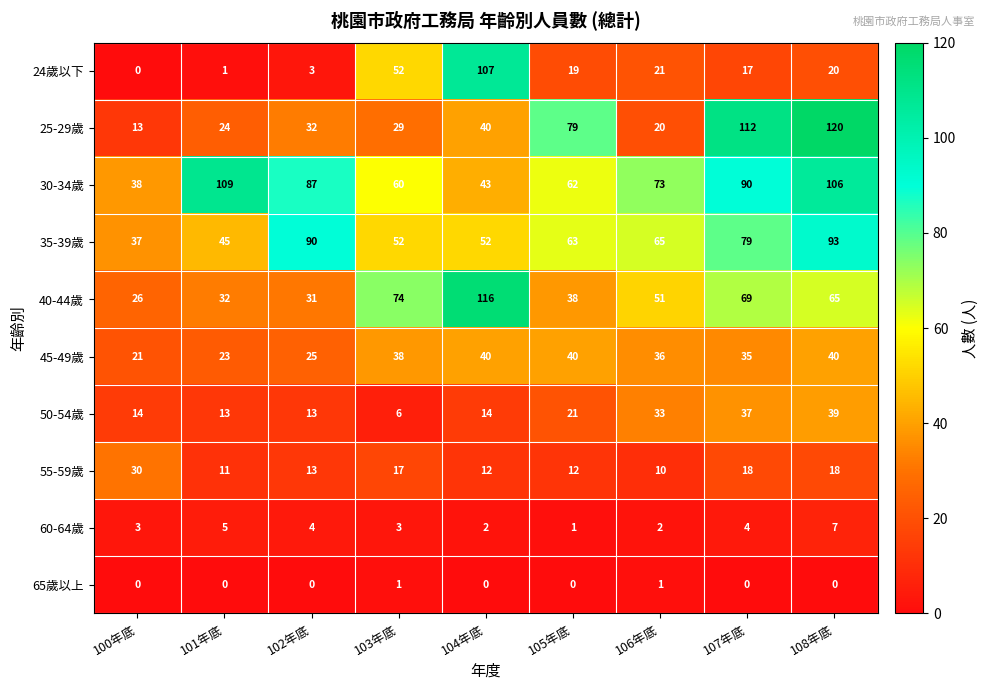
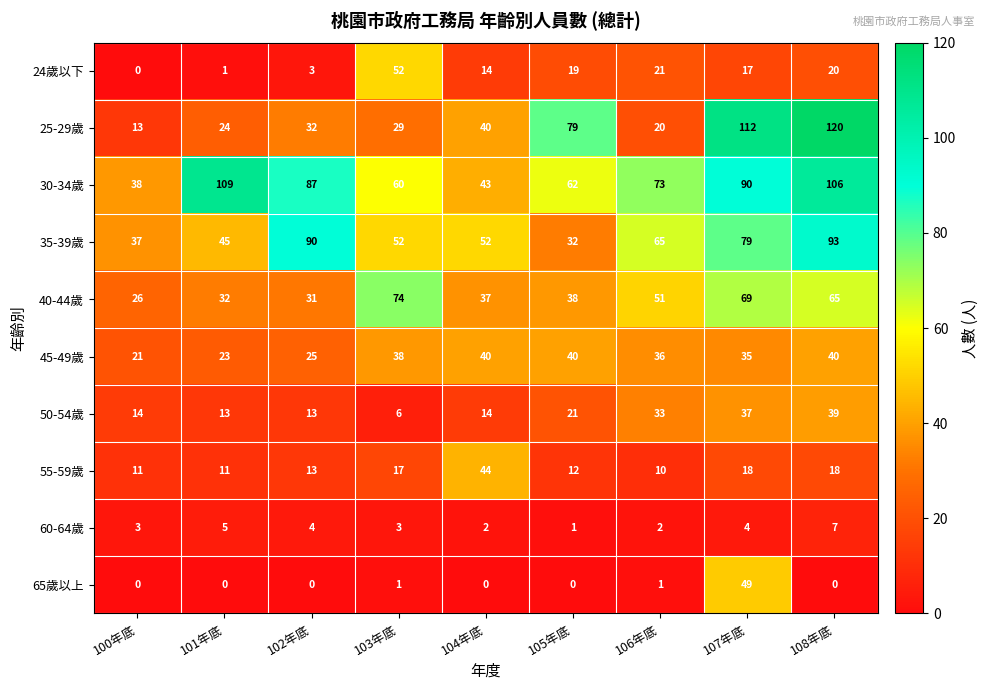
  {
    "24歲以下": {
      "100年底": 0,
      "101年底": 1,
      "102年底": 3,
      "103年底": 52,
-     "104年底": 107,
+     "104年底": 14,
      "105年底": 19,
      "106年底": 21,
      "107年底": 17,
      "108年底": 20
    },
    "25-29歲": {
      "100年底": 13,
      "101年底": 24,
      "102年底": 32,
      "103年底": 29,
      "104年底": 40,
      "105年底": 79,
      "106年底": 20,
      "107年底": 112,
      "108年底": 120
    },
    "30-34歲": {
      "100年底": 38,
      "101年底": 109,
      "102年底": 87,
      "103年底": 60,
      "104年底": 43,
      "105年底": 62,
      "106年底": 73,
      "107年底": 90,
      "108年底": 106
    },
    "35-39歲": {
      "100年底": 37,
      "101年底": 45,
      "102年底": 90,
      "103年底": 52,
      "104年底": 52,
-     "105年底": 63,
+     "105年底": 32,
      "106年底": 65,
      "107年底": 79,
      "108年底": 93
    },
    "40-44歲": {
      "100年底": 26,
      "101年底": 32,
      "102年底": 31,
      "103年底": 74,
-     "104年底": 116,
+     "104年底": 37,
      "105年底": 38,
      "106年底": 51,
      "107年底": 69,
      "108年底": 65
    },
    "45-49歲": {
      "100年底": 21,
      "101年底": 23,
      "102年底": 25,
      "103年底": 38,
      "104年底": 40,
      "105年底": 40,
      "106年底": 36,
      "107年底": 35,
      "108年底": 40
    },
    "50-54歲": {
      "100年底": 14,
      "101年底": 13,
      "102年底": 13,
      "103年底": 6,
      "104年底": 14,
      "105年底": 21,
      "106年底": 33,
      "107年底": 37,
      "108年底": 39
    },
    "55-59歲": {
-     "100年底": 30,
+     "100年底": 11,
      "101年底": 11,
      "102年底": 13,
      "103年底": 17,
-     "104年底": 12,
+     "104年底": 44,
      "105年底": 12,
      "106年底": 10,
      "107年底": 18,
      "108年底": 18
    },
    "60-64歲": {
      "100年底": 3,
      "101年底": 5,
      "102年底": 4,
      "103年底": 3,
      "104年底": 2,
      "105年底": 1,
      "106年底": 2,
      "107年底": 4,
      "108年底": 7
    },
    "65歲以上": {
      "100年底": 0,
      "101年底": 0,
      "102年底": 0,
      "103年底": 1,
      "104年底": 0,
      "105年底": 0,
      "106年底": 1,
-     "107年底": 0,
+     "107年底": 49,
      "108年底": 0
    }
  }
